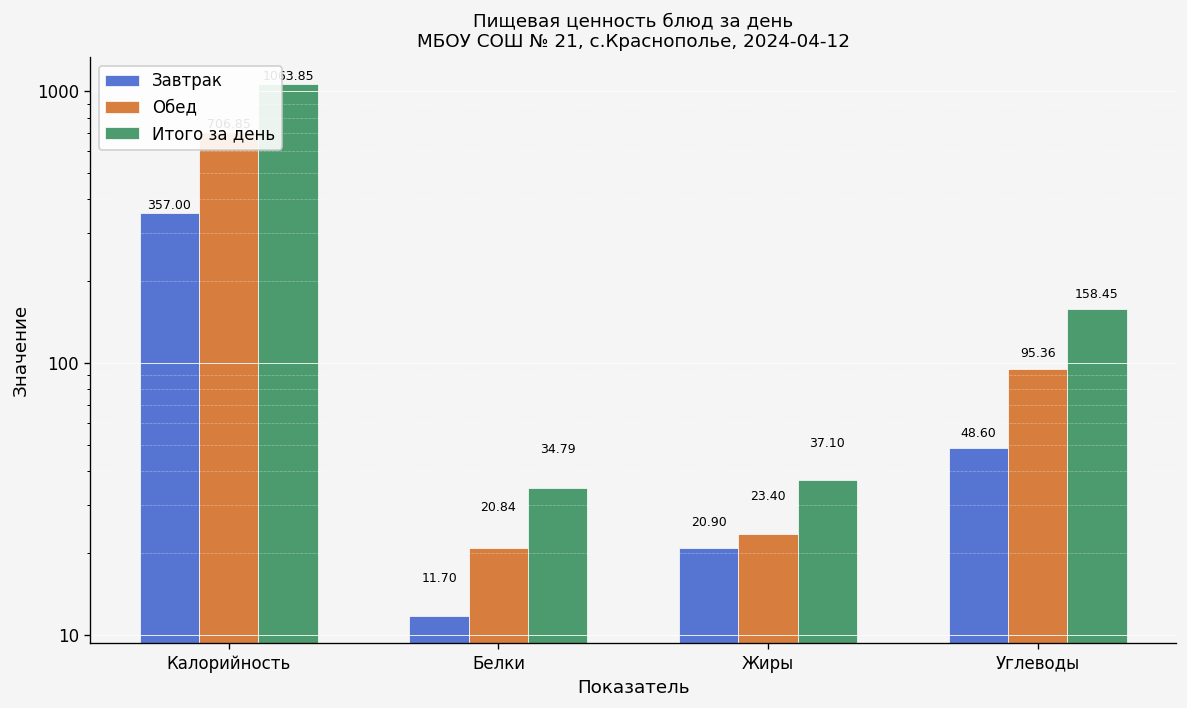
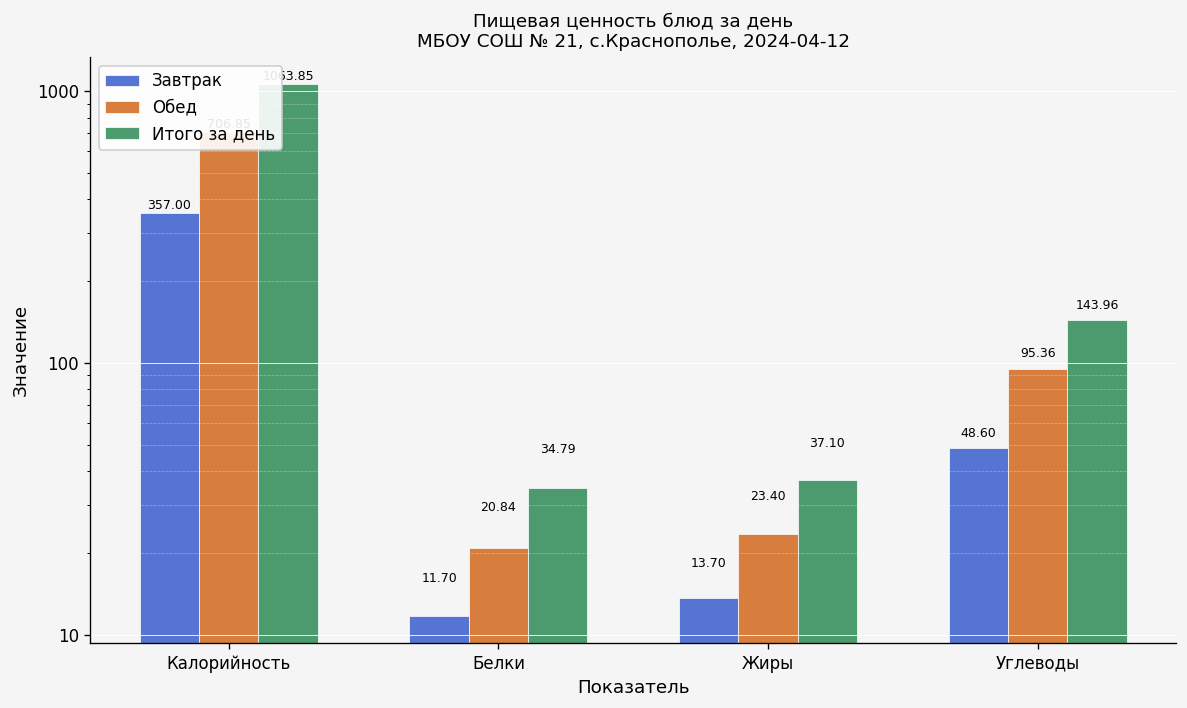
  {
    "Завтрак": {
      "Калорийность": 357.00,
-     "Жиры": 20.90,
+     "Жиры": 13.70,
      "Углеводы": 48.60
    },
    "Обед": {
      "Углеводы": 95.36
    },
    "Итого за день": {
      "Жиры": 37.10,
-     "Углеводы": 158.45
+     "Углеводы": 143.96
    }
  }
